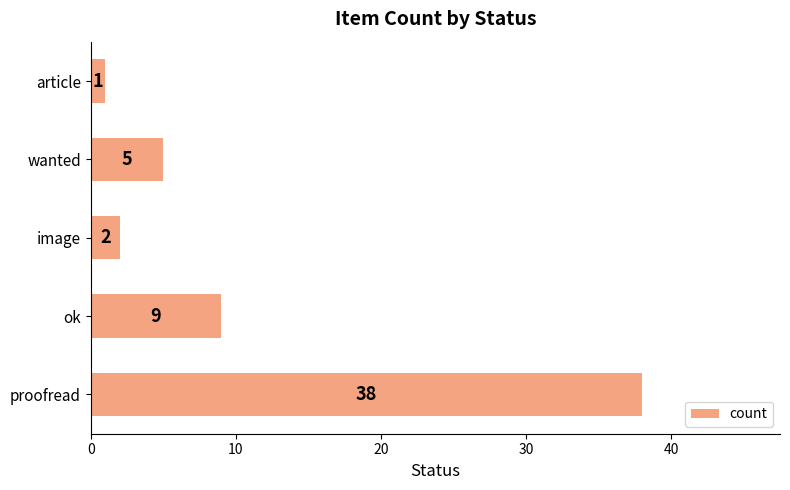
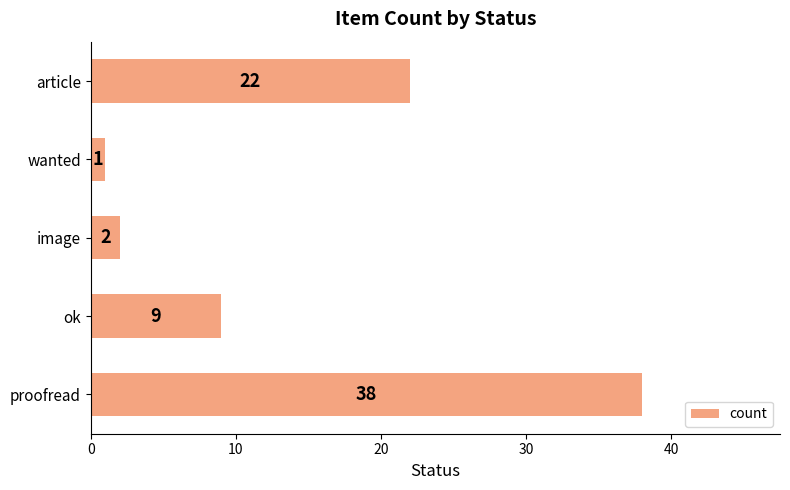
  {
-   "article": 1,
-   "wanted": 5,
+   "article": 22,
+   "wanted": 1,
    "image": 2,
    "ok": 9,
    "proofread": 38
  }
